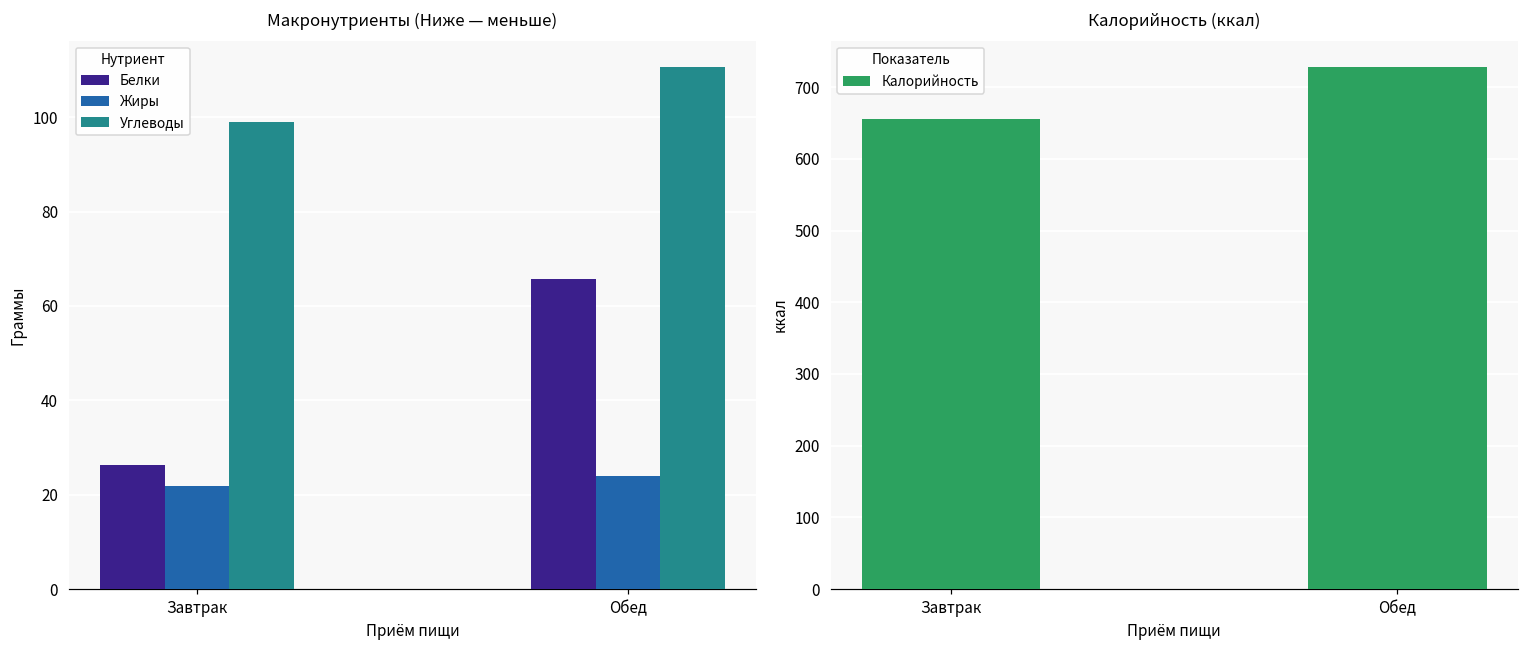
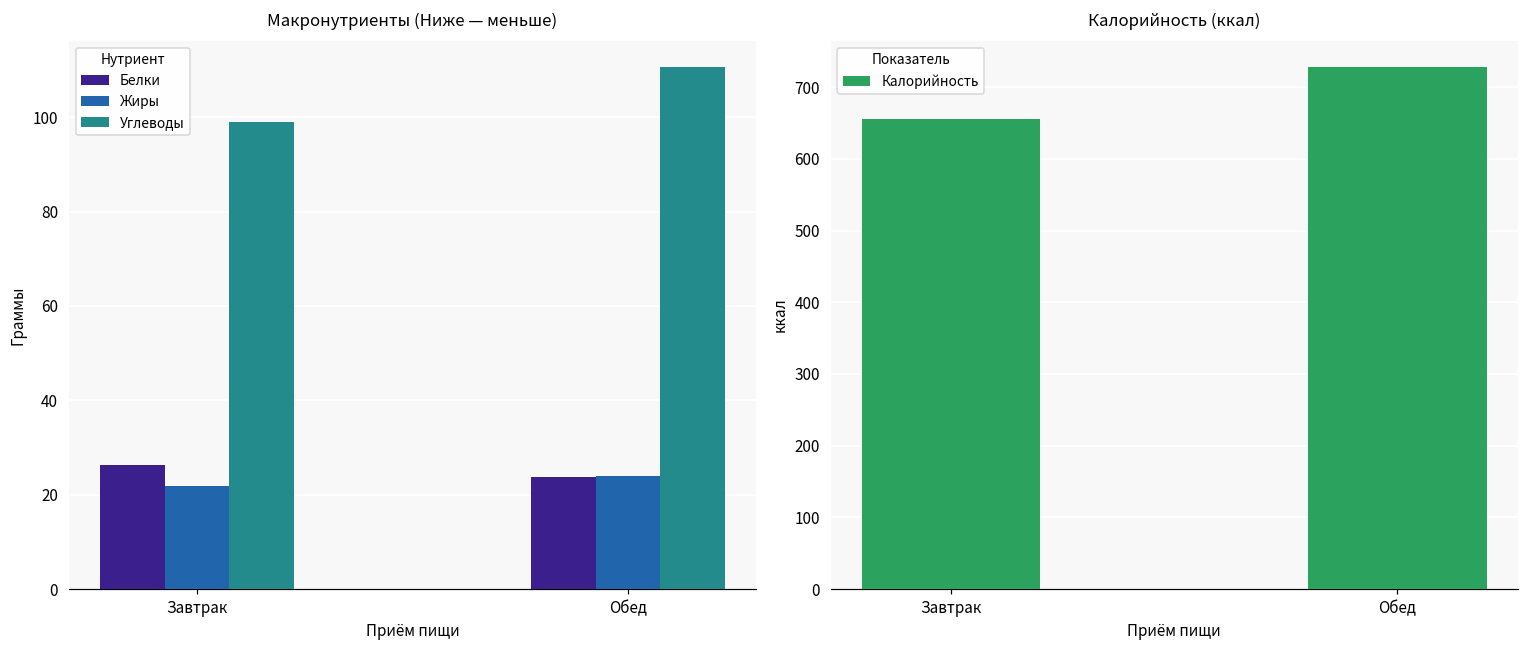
  {
    "Макронутриенты (Ниже — меньше)": {
      "Белки": {
        "Завтрак": 26,
-       "Обед": 66
+       "Обед": 24
      }
    },
    "Калорийность (ккал)": {
      "Завтрак": 660,
      "Обед": 730
    }
  }
